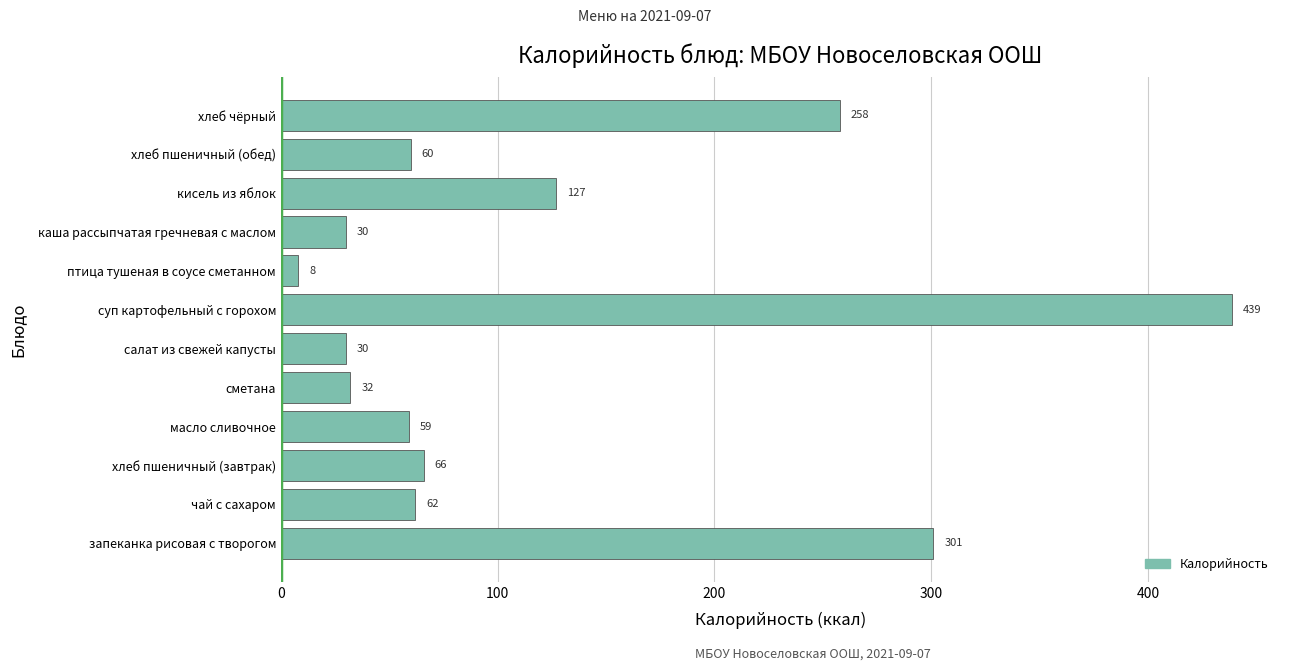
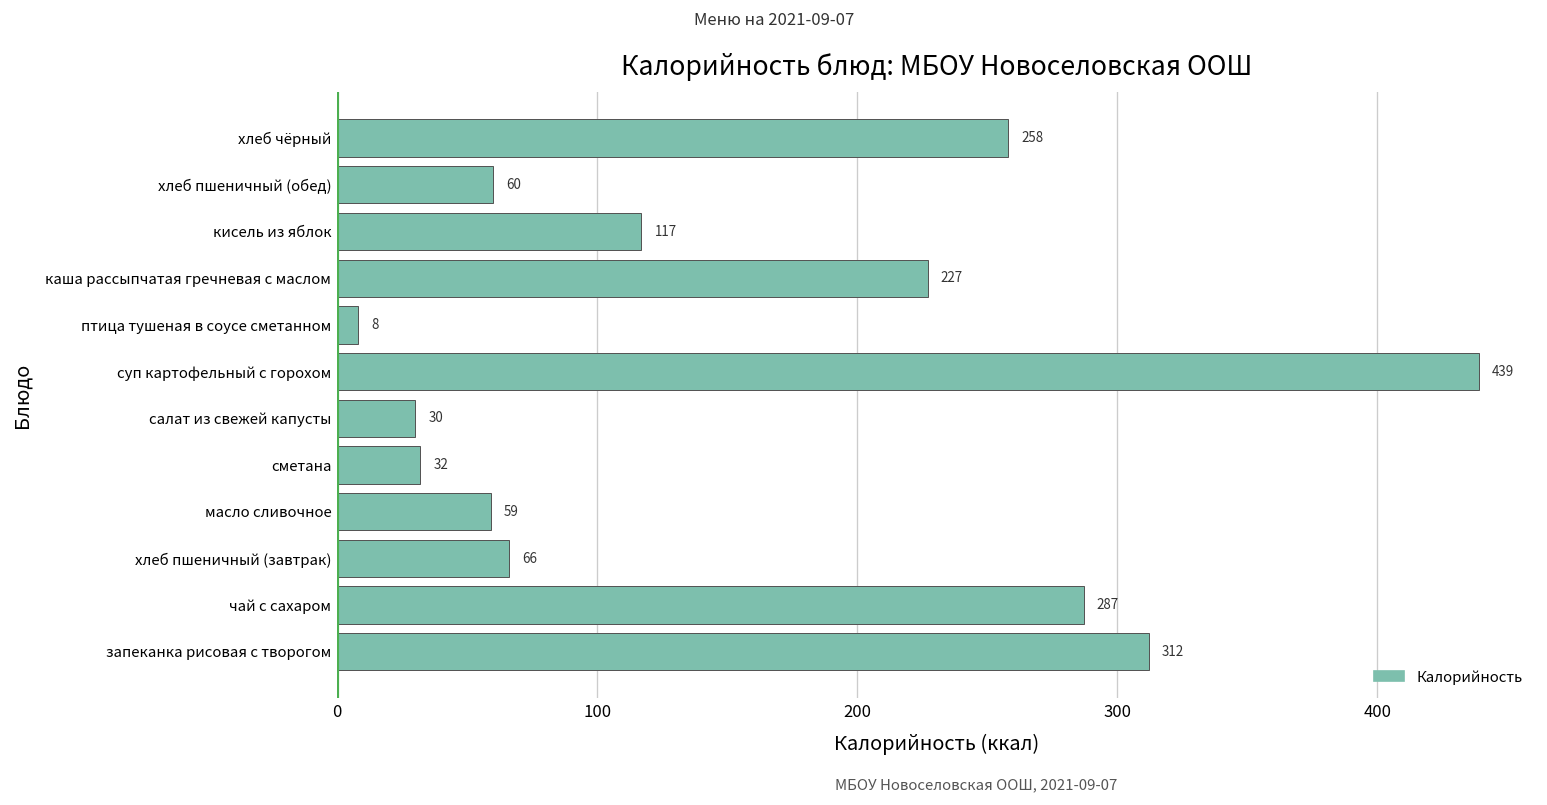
  {
    "хлеб чёрный": 258,
    "хлеб пшеничный (обед)": 60,
-   "кисель из яблок": 127,
-   "каша рассыпчатая гречневая с маслом": 30,
+   "кисель из яблок": 117,
+   "каша рассыпчатая гречневая с маслом": 227,
    "птица тушеная в соусе сметанном": 8,
    "суп картофельный с горохом": 439,
    "салат из свежей капусты": 30,
    "сметана": 32,
    "масло сливочное": 59,
    "хлеб пшеничный (завтрак)": 66,
-   "чай с сахаром": 62,
-   "запеканка рисовая с творогом": 301
+   "чай с сахаром": 287,
+   "запеканка рисовая с творогом": 312
  }
